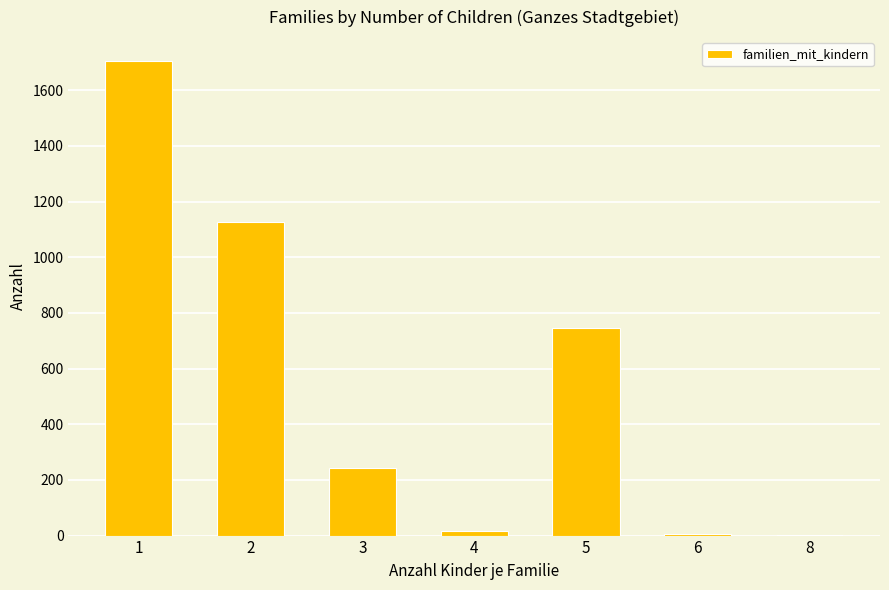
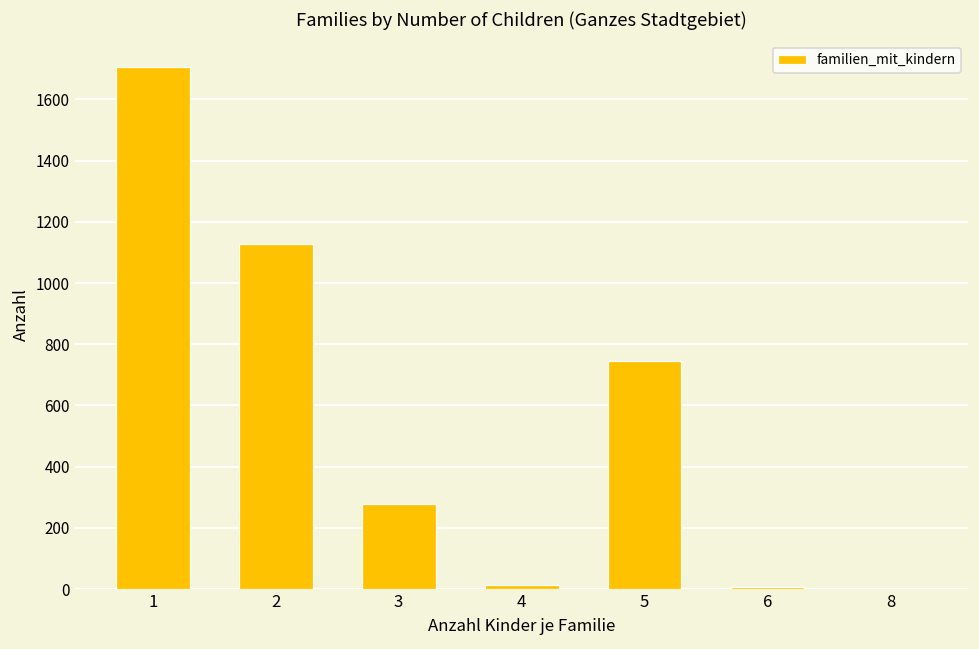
  {
    "1": 1710,
    "2": 1130,
-   "3": 240,
+   "3": 280,
    "4": 20,
    "5": 750
  }
